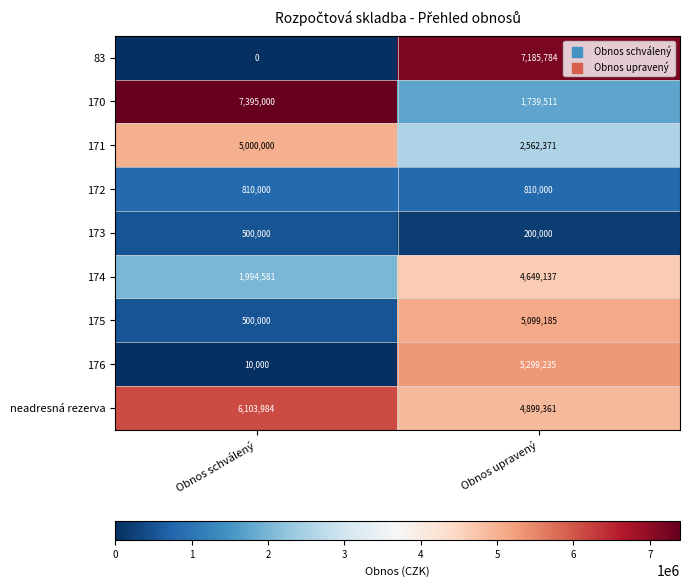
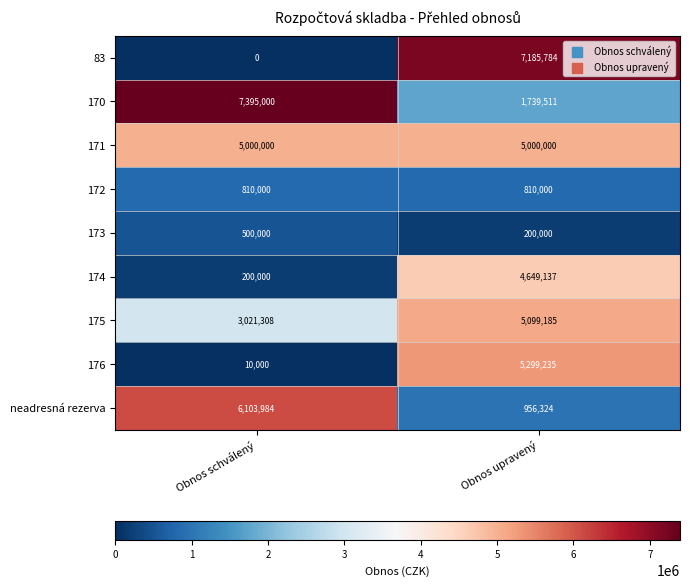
  {
    "83": {
      "Obnos schválený": "0",
      "Obnos upravený": "7,185,784"
    },
    "170": {
      "Obnos schválený": "7,395,000",
      "Obnos upravený": "1,739,511"
    },
    "171": {
      "Obnos schválený": "5,000,000",
-     "Obnos upravený": "2,562,371"
+     "Obnos upravený": "5,000,000"
    },
    "172": {
      "Obnos schválený": "810,000",
      "Obnos upravený": "810,000"
    },
    "173": {
      "Obnos schválený": "500,000",
      "Obnos upravený": "200,000"
    },
    "174": {
-     "Obnos schválený": "1,994,581",
+     "Obnos schválený": "200,000",
      "Obnos upravený": "4,649,137"
    },
    "175": {
-     "Obnos schválený": "500,000",
+     "Obnos schválený": "3,021,308",
      "Obnos upravený": "5,099,185"
    },
    "176": {
      "Obnos schválený": "10,000",
      "Obnos upravený": "5,299,235"
    },
    "neadresná rezerva": {
      "Obnos schválený": "6,103,984",
-     "Obnos upravený": "4,899,361"
+     "Obnos upravený": "956,324"
    }
  }
